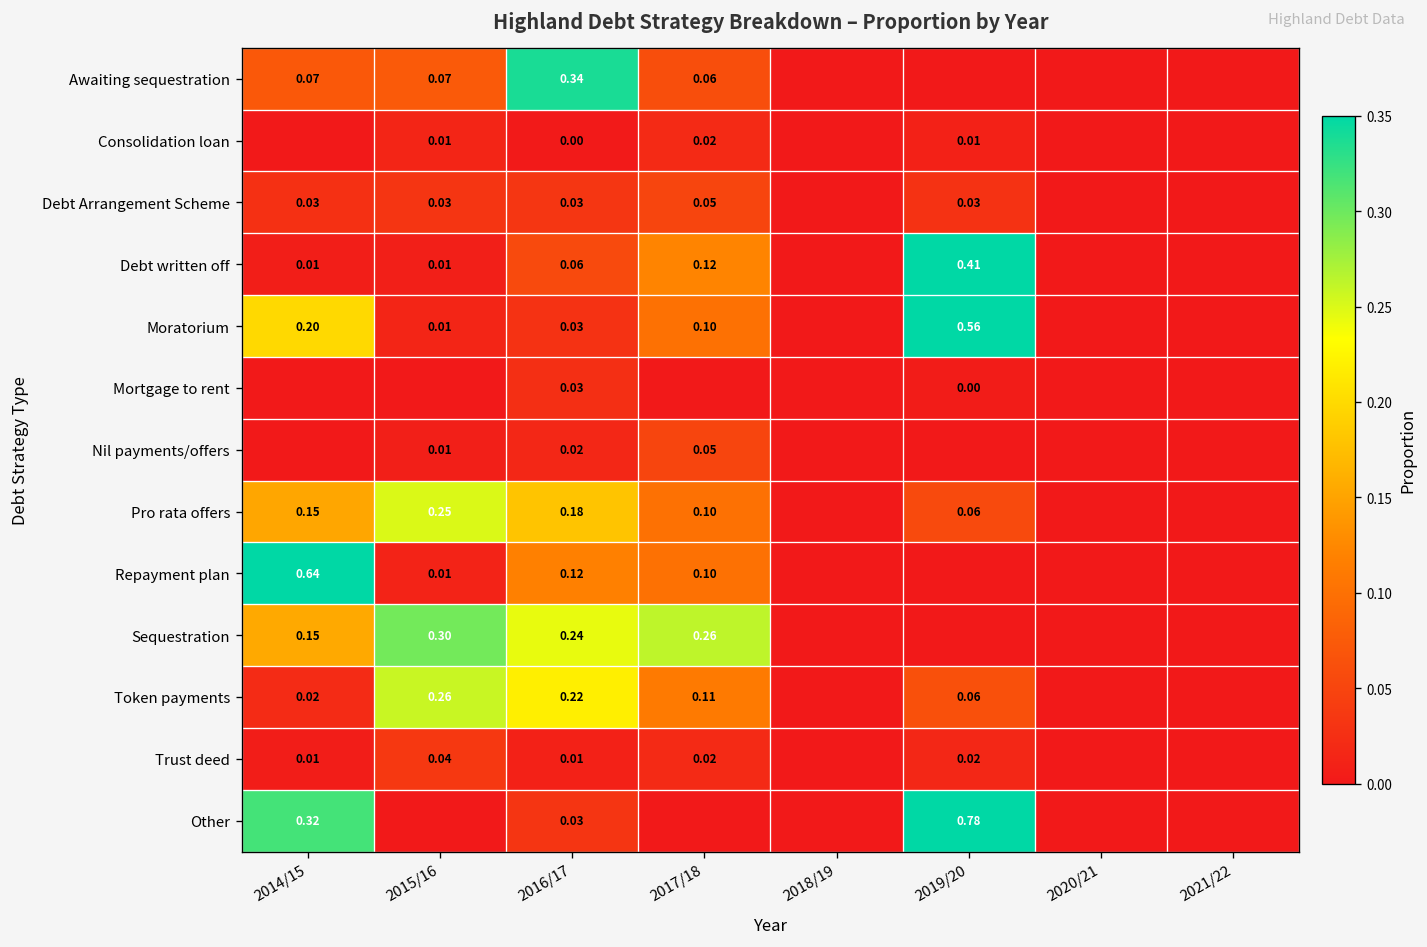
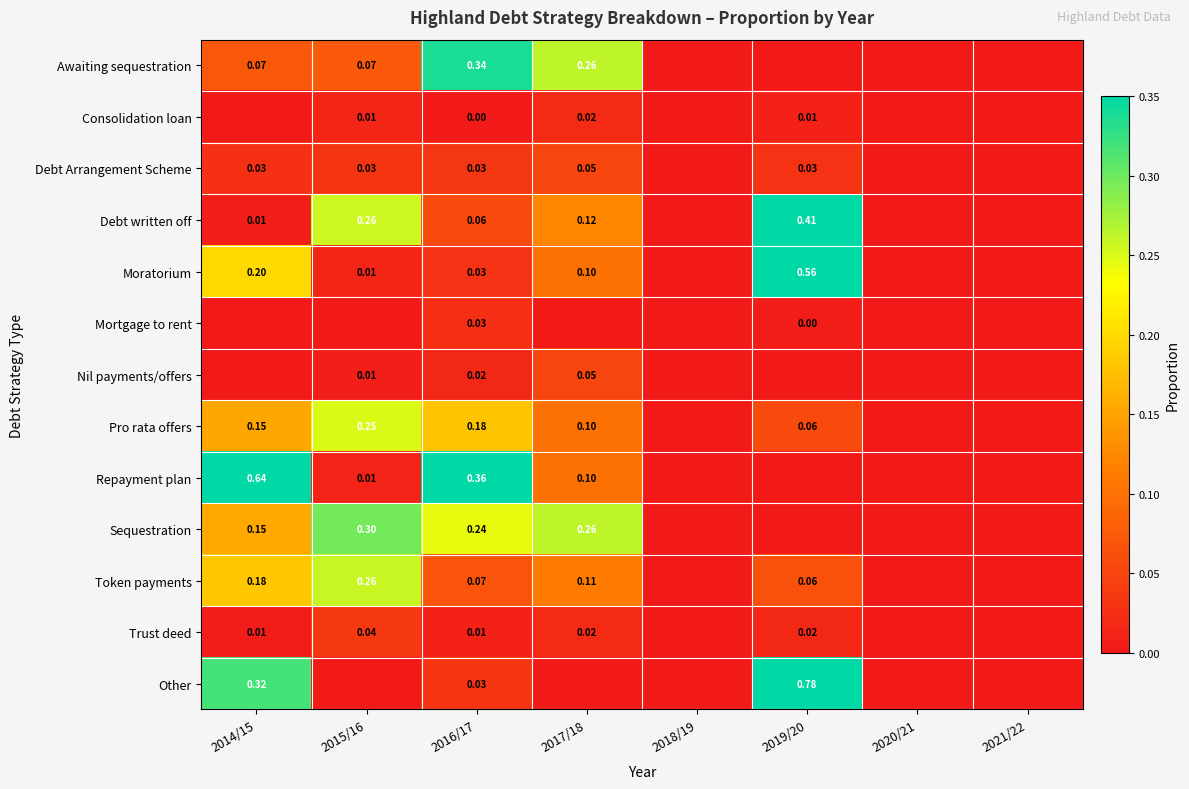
  {
    "Awaiting sequestration": {
      "2014/15": 0.07,
      "2015/16": 0.07,
      "2016/17": 0.34,
-     "2017/18": 0.06
+     "2017/18": 0.26
    },
    "Consolidation loan": {
      "2015/16": 0.01,
      "2016/17": 0.00,
      "2017/18": 0.02,
      "2019/20": 0.01
    },
    "Debt Arrangement Scheme": {
      "2014/15": 0.03,
      "2015/16": 0.03,
      "2016/17": 0.03,
      "2017/18": 0.05,
      "2019/20": 0.03
    },
    "Debt written off": {
      "2014/15": 0.01,
-     "2015/16": 0.01,
+     "2015/16": 0.26,
      "2016/17": 0.06,
      "2017/18": 0.12,
      "2019/20": 0.41
    },
    "Moratorium": {
      "2014/15": 0.20,
      "2015/16": 0.01,
      "2016/17": 0.03,
      "2017/18": 0.10,
      "2019/20": 0.56
    },
    "Mortgage to rent": {
      "2016/17": 0.03,
      "2019/20": 0.00
    },
    "Nil payments/offers": {
      "2015/16": 0.01,
      "2016/17": 0.02,
      "2017/18": 0.05
    },
    "Pro rata offers": {
      "2014/15": 0.15,
      "2015/16": 0.25,
      "2016/17": 0.18,
      "2017/18": 0.10,
      "2019/20": 0.06
    },
    "Repayment plan": {
      "2014/15": 0.64,
      "2015/16": 0.01,
-     "2016/17": 0.12,
+     "2016/17": 0.36,
      "2017/18": 0.10
    },
    "Sequestration": {
      "2014/15": 0.15,
      "2015/16": 0.30,
      "2016/17": 0.24,
      "2017/18": 0.26
    },
    "Token payments": {
-     "2014/15": 0.02,
+     "2014/15": 0.18,
      "2015/16": 0.26,
-     "2016/17": 0.22,
+     "2016/17": 0.07,
      "2017/18": 0.11,
      "2019/20": 0.06
    },
    "Trust deed": {
      "2014/15": 0.01,
      "2015/16": 0.04,
      "2016/17": 0.01,
      "2017/18": 0.02,
      "2019/20": 0.02
    },
    "Other": {
      "2014/15": 0.32,
      "2016/17": 0.03,
      "2019/20": 0.78
    }
  }
